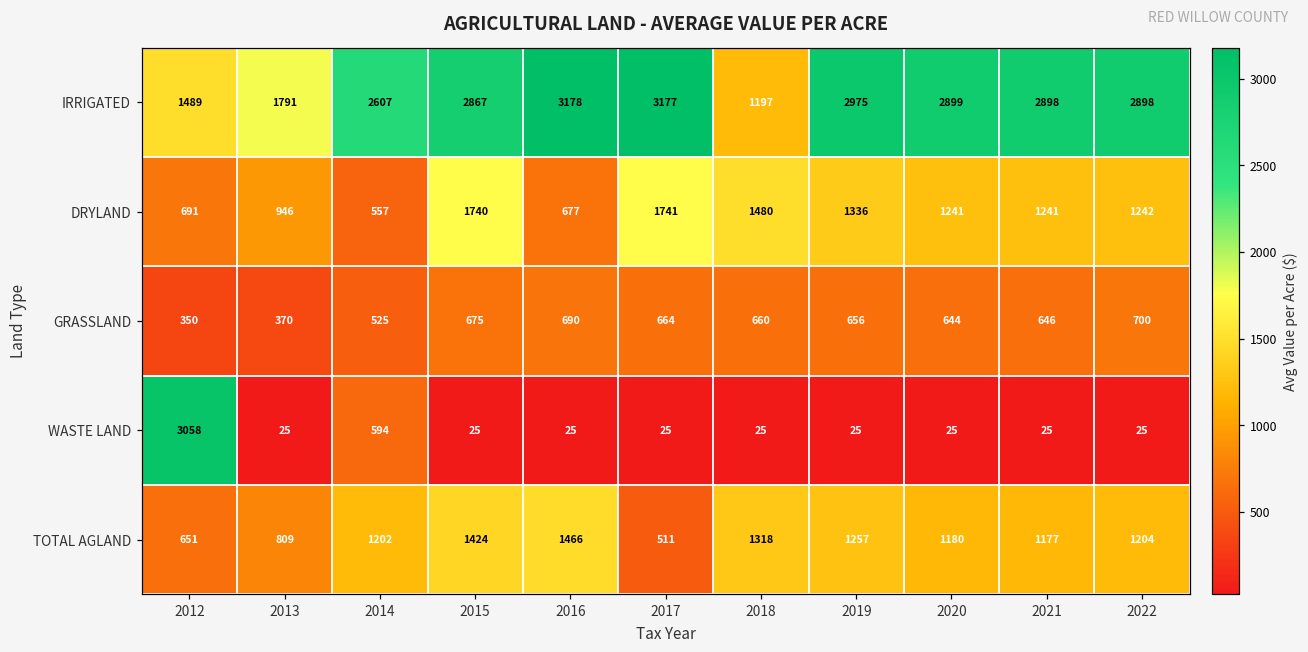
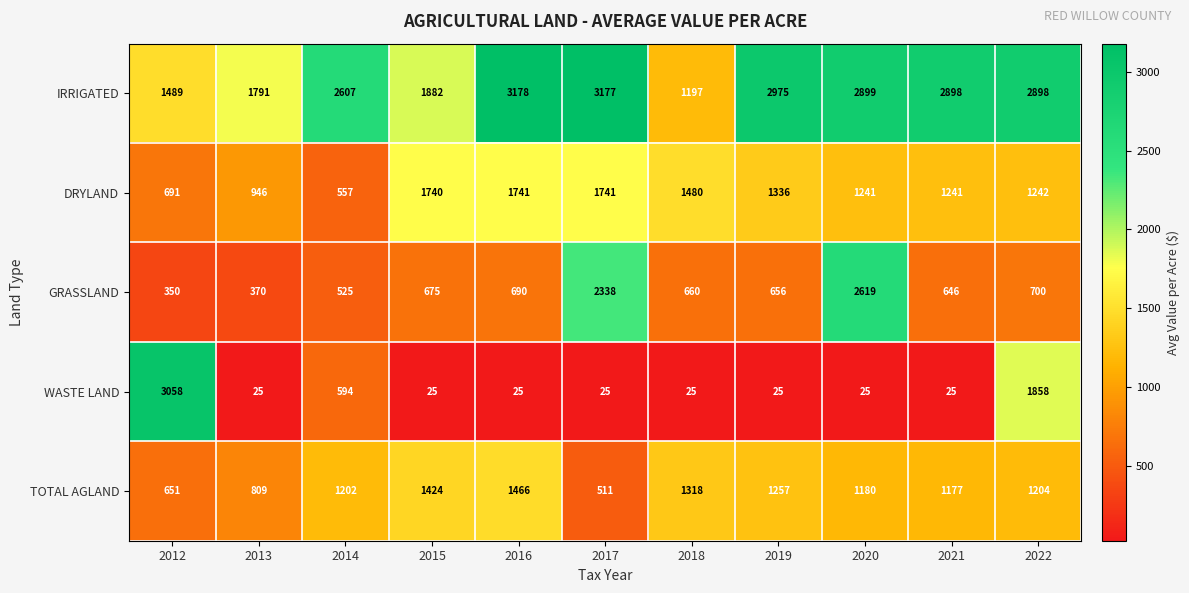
  {
    "IRRIGATED": {
      "2012": 1489,
      "2013": 1791,
      "2014": 2607,
-     "2015": 2867,
+     "2015": 1882,
      "2016": 3178,
      "2017": 3177,
      "2018": 1197,
      "2019": 2975,
      "2020": 2899,
      "2021": 2898,
      "2022": 2898
    },
    "DRYLAND": {
      "2012": 691,
      "2013": 946,
      "2014": 557,
      "2015": 1740,
-     "2016": 677,
+     "2016": 1741,
      "2017": 1741,
      "2018": 1480,
      "2019": 1336,
      "2020": 1241,
      "2021": 1241,
      "2022": 1242
    },
    "GRASSLAND": {
      "2012": 350,
      "2013": 370,
      "2014": 525,
      "2015": 675,
      "2016": 690,
-     "2017": 664,
+     "2017": 2338,
      "2018": 660,
      "2019": 656,
-     "2020": 644,
+     "2020": 2619,
      "2021": 646,
      "2022": 700
    },
    "WASTE LAND": {
      "2012": 3058,
      "2013": 25,
      "2014": 594,
      "2015": 25,
      "2016": 25,
      "2017": 25,
      "2018": 25,
      "2019": 25,
      "2020": 25,
      "2021": 25,
-     "2022": 25
+     "2022": 1858
    },
    "TOTAL AGLAND": {
      "2012": 651,
      "2013": 809,
      "2014": 1202,
      "2015": 1424,
      "2016": 1466,
      "2017": 511,
      "2018": 1318,
      "2019": 1257,
      "2020": 1180,
      "2021": 1177,
      "2022": 1204
    }
  }
